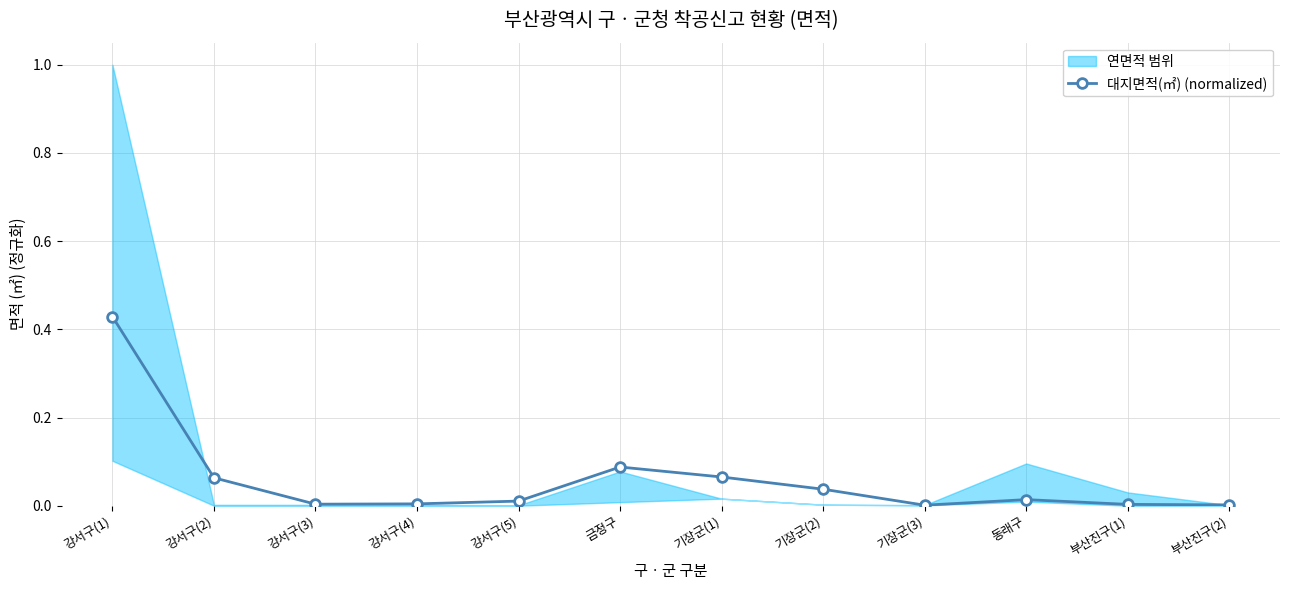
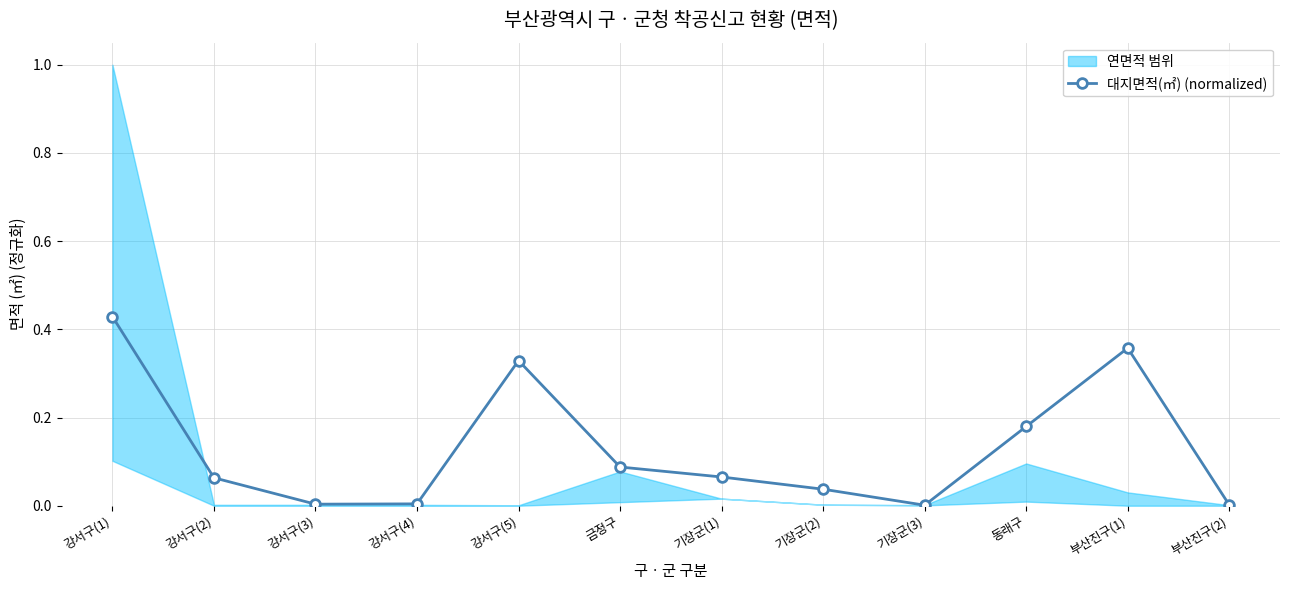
  {
    "대지면적(㎡) (normalized)": {
      "강서구(1)": 0.43,
      "강서구(2)": 0.06,
-     "강서구(5)": 0.01,
+     "강서구(5)": 0.33,
      "금정구": 0.09,
      "기장군(1)": 0.07,
      "기장군(2)": 0.04,
-     "동래구": 0.01,
-     "부산진구(1)": 0.00
+     "동래구": 0.18,
+     "부산진구(1)": 0.36
    },
    "연면적 범위": {
      "기장군(1)": 0.00,
      "기장군(2)": 0.00,
      "부산진구(1)": 0.03
    }
  }
